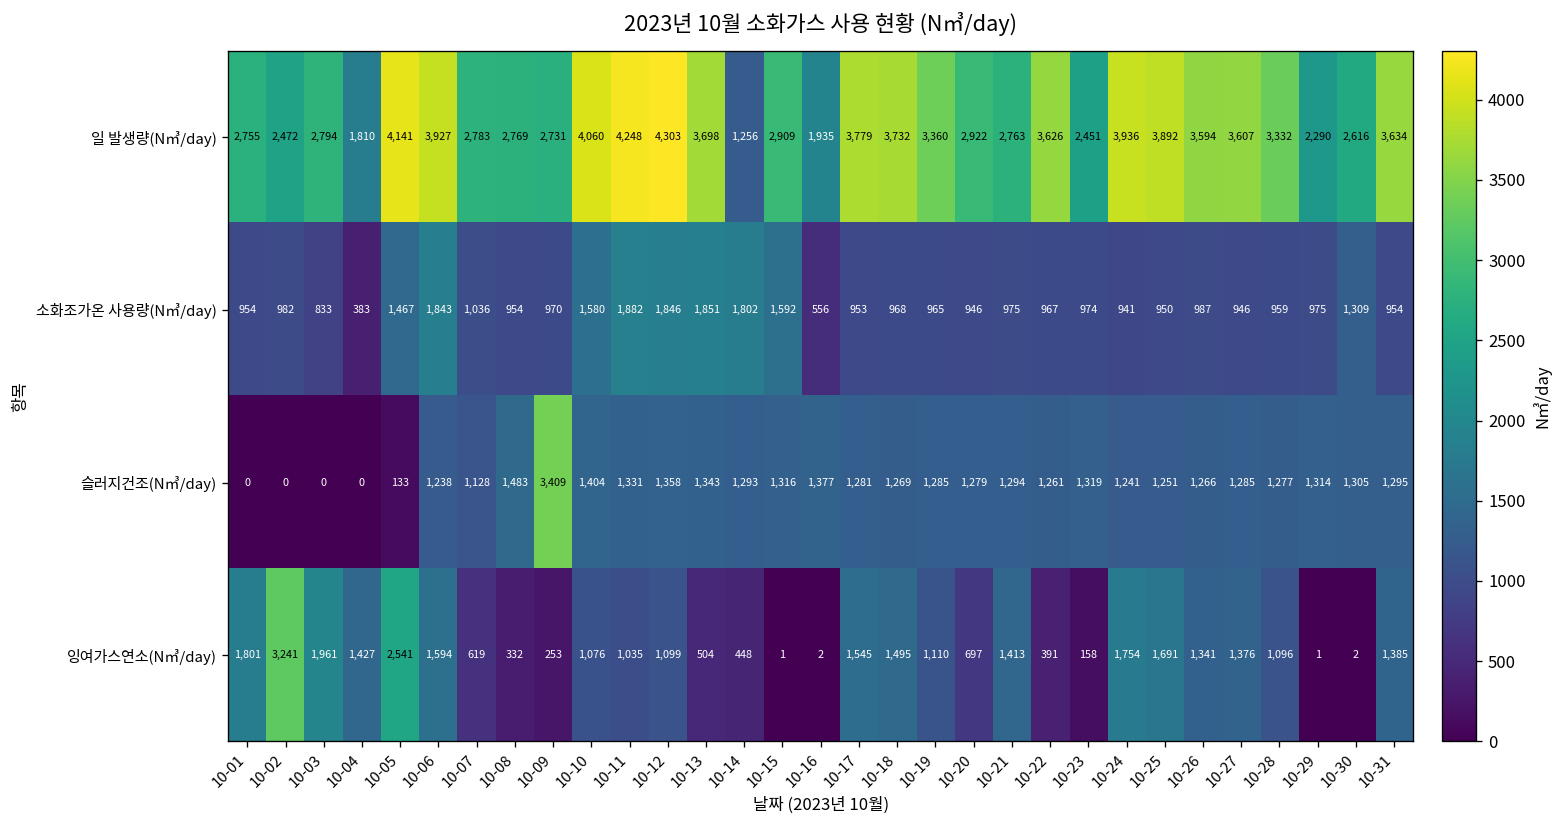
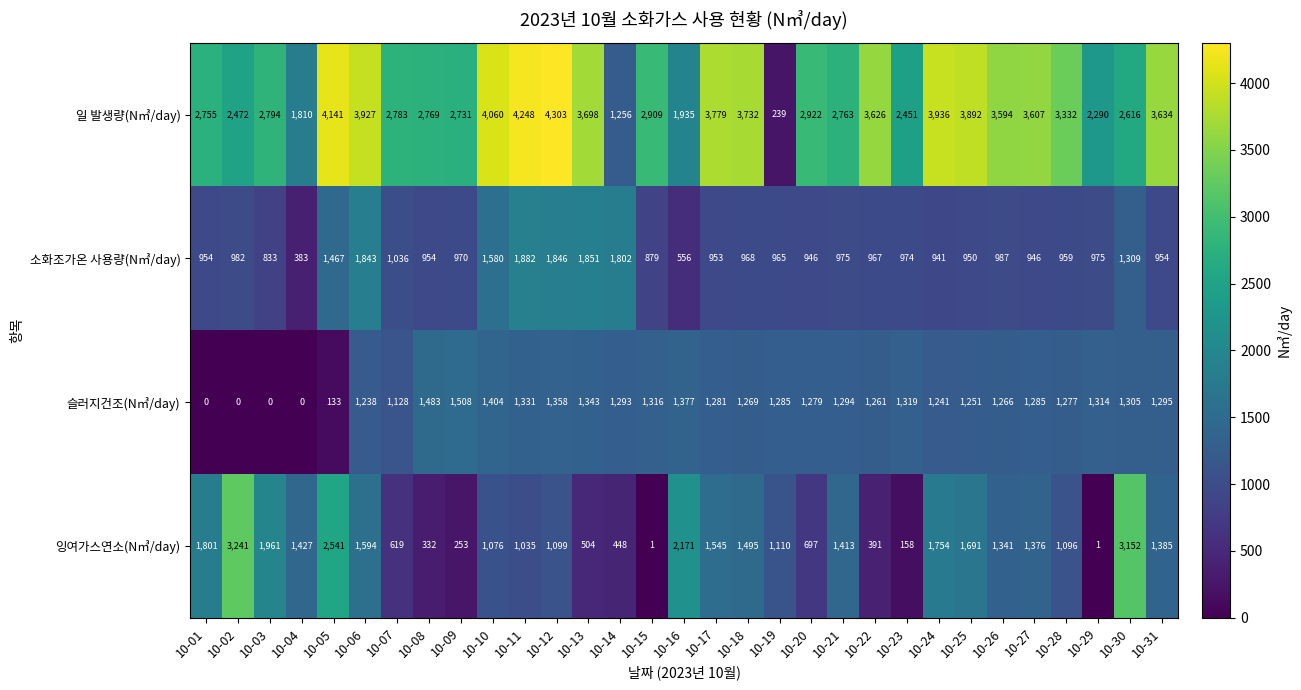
  {
    "일 발생량(N㎥/day)": {
      "10-01": "2,755",
      "10-02": "2,472",
      "10-03": "2,794",
      "10-04": "1,810",
      "10-05": "4,141",
      "10-06": "3,927",
      "10-07": "2,783",
      "10-08": "2,769",
      "10-09": "2,731",
      "10-10": "4,060",
      "10-11": "4,248",
      "10-12": "4,303",
      "10-13": "3,698",
      "10-14": "1,256",
      "10-15": "2,909",
      "10-16": "1,935",
      "10-17": "3,779",
      "10-18": "3,732",
-     "10-19": "3,360",
+     "10-19": "239",
      "10-20": "2,922",
      "10-21": "2,763",
      "10-22": "3,626",
      "10-23": "2,451",
      "10-24": "3,936",
      "10-25": "3,892",
      "10-26": "3,594",
      "10-27": "3,607",
      "10-28": "3,332",
      "10-29": "2,290",
      "10-30": "2,616",
      "10-31": "3,634"
    },
    "소화조가온 사용량(N㎥/day)": {
      "10-01": "954",
      "10-02": "982",
      "10-03": "833",
      "10-04": "383",
      "10-05": "1,467",
      "10-06": "1,843",
      "10-07": "1,036",
      "10-08": "954",
      "10-09": "970",
      "10-10": "1,580",
      "10-11": "1,882",
      "10-12": "1,846",
      "10-13": "1,851",
      "10-14": "1,802",
-     "10-15": "1,592",
+     "10-15": "879",
      "10-16": "556",
      "10-17": "953",
      "10-18": "968",
      "10-19": "965",
      "10-20": "946",
      "10-21": "975",
      "10-22": "967",
      "10-23": "974",
      "10-24": "941",
      "10-25": "950",
      "10-26": "987",
      "10-27": "946",
      "10-28": "959",
      "10-29": "975",
      "10-30": "1,309",
      "10-31": "954"
    },
    "슬러지건조(N㎥/day)": {
      "10-01": "0",
      "10-02": "0",
      "10-03": "0",
      "10-04": "0",
      "10-05": "133",
      "10-06": "1,238",
      "10-07": "1,128",
      "10-08": "1,483",
-     "10-09": "3,409",
+     "10-09": "1,508",
      "10-10": "1,404",
      "10-11": "1,331",
      "10-12": "1,358",
      "10-13": "1,343",
      "10-14": "1,293",
      "10-15": "1,316",
      "10-16": "1,377",
      "10-17": "1,281",
      "10-18": "1,269",
      "10-19": "1,285",
      "10-20": "1,279",
      "10-21": "1,294",
      "10-22": "1,261",
      "10-23": "1,319",
      "10-24": "1,241",
      "10-25": "1,251",
      "10-26": "1,266",
      "10-27": "1,285",
      "10-28": "1,277",
      "10-29": "1,314",
      "10-30": "1,305",
      "10-31": "1,295"
    },
    "잉여가스연소(N㎥/day)": {
      "10-01": "1,801",
      "10-02": "3,241",
      "10-03": "1,961",
      "10-04": "1,427",
      "10-05": "2,541",
      "10-06": "1,594",
      "10-07": "619",
      "10-08": "332",
      "10-09": "253",
      "10-10": "1,076",
      "10-11": "1,035",
      "10-12": "1,099",
      "10-13": "504",
      "10-14": "448",
      "10-15": "1",
-     "10-16": "2",
+     "10-16": "2,171",
      "10-17": "1,545",
      "10-18": "1,495",
      "10-19": "1,110",
      "10-20": "697",
      "10-21": "1,413",
      "10-22": "391",
      "10-23": "158",
      "10-24": "1,754",
      "10-25": "1,691",
      "10-26": "1,341",
      "10-27": "1,376",
      "10-28": "1,096",
      "10-29": "1",
-     "10-30": "2",
+     "10-30": "3,152",
      "10-31": "1,385"
    }
  }
